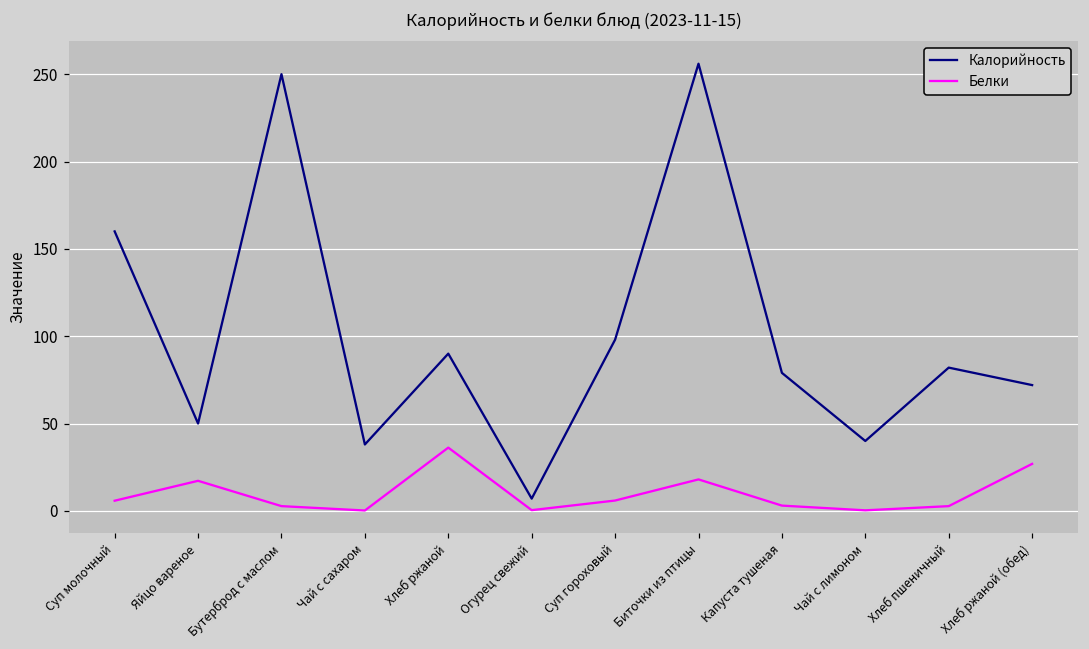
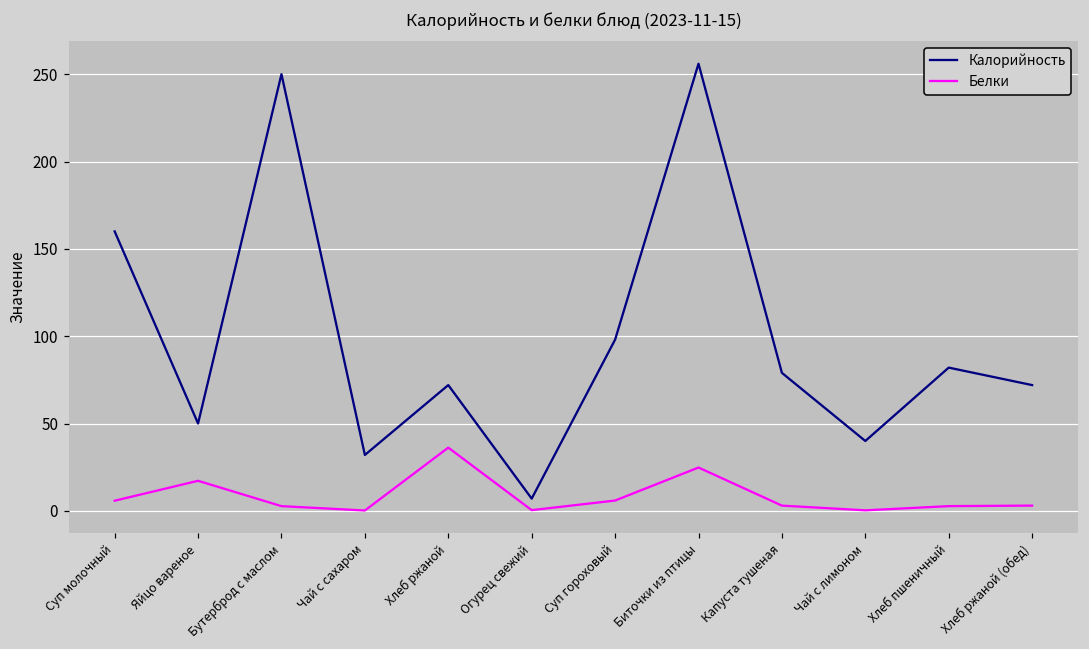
  {
    "Калорийность": {
      "Суп молочный": 160,
      "Яйцо вареное": 50,
      "Бутерброд с маслом": 250,
-     "Чай с сахаром": 38,
-     "Хлеб ржаной": 90,
+     "Чай с сахаром": 32,
+     "Хлеб ржаной": 72,
      "Огурец свежий": 7,
      "Суп гороховый": 98,
      "Биточки из птицы": 256,
      "Капуста тушеная": 79,
      "Чай с лимоном": 40,
      "Хлеб пшеничный": 82,
      "Хлеб ржаной (обед)": 72
    },
    "Белки": {
      "Суп молочный": 6,
      "Яйцо вареное": 17,
      "Бутерброд с маслом": 3,
      "Чай с сахаром": 0,
      "Хлеб ржаной": 36,
      "Огурец свежий": 0,
      "Суп гороховый": 6,
-     "Биточки из птицы": 18,
+     "Биточки из птицы": 25,
      "Капуста тушеная": 3,
      "Чай с лимоном": 0,
      "Хлеб пшеничный": 3,
-     "Хлеб ржаной (обед)": 27
+     "Хлеб ржаной (обед)": 3
    }
  }
